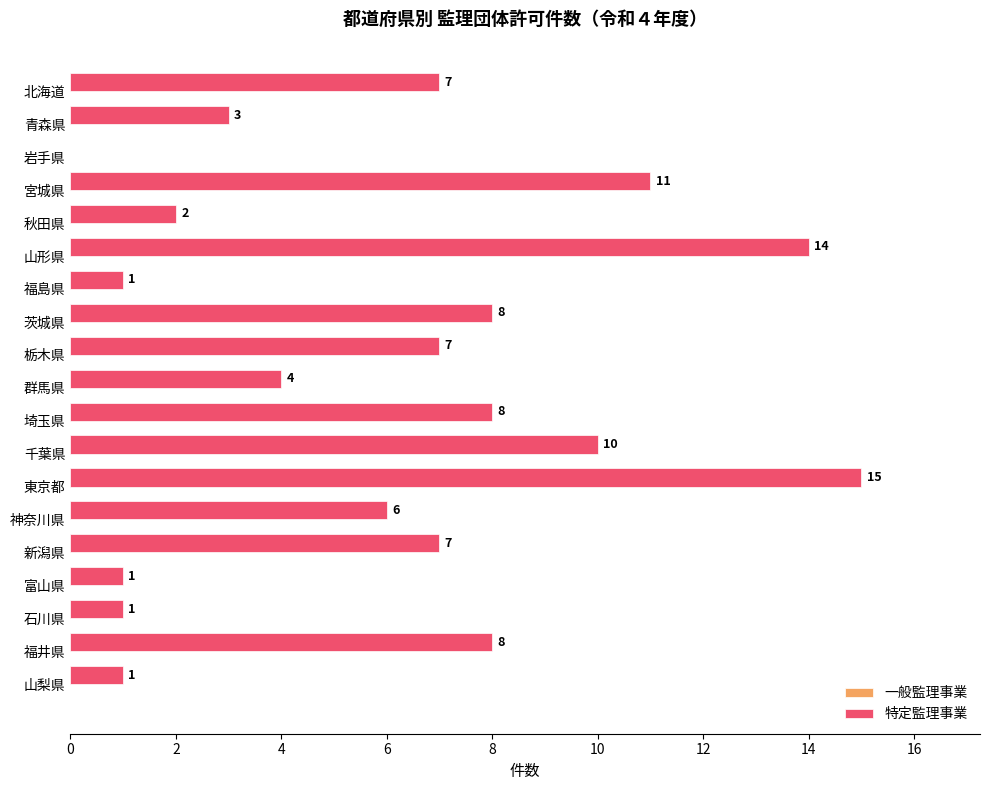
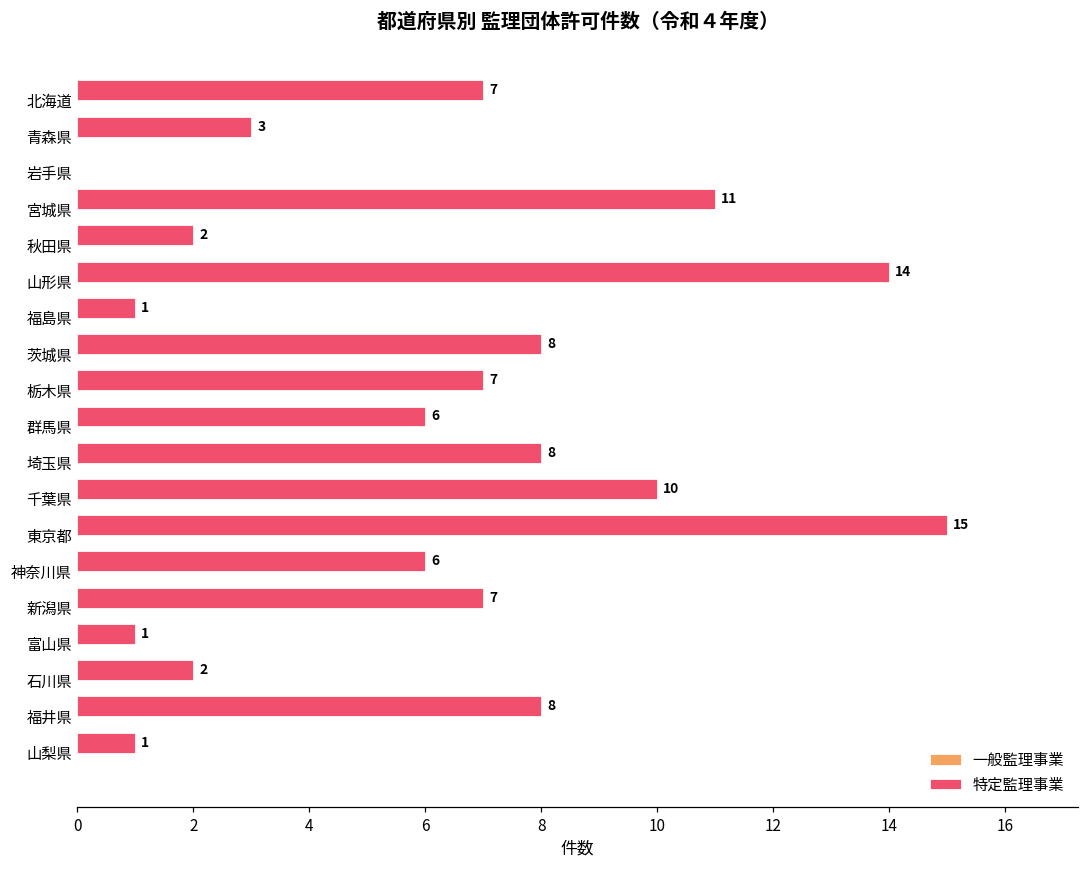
  {
    "一般監理事業": {
      "北海道": 0.0,
      "青森県": 0.0,
      "岩手県": 0.0,
      "宮城県": 0.0,
      "秋田県": 0.0,
      "山形県": 0.0,
      "福島県": 0.0,
      "茨城県": 0.0,
      "栃木県": 0.0,
      "群馬県": 0.0,
      "埼玉県": 0.0,
      "千葉県": 0.0,
      "東京都": 0.0,
      "神奈川県": 0.0,
      "新潟県": 0.0,
      "富山県": 0.0,
      "石川県": 0.0,
      "福井県": 0.0,
      "山梨県": 0.0
    },
    "特定監理事業": {
      "北海道": 7,
      "青森県": 3,
      "宮城県": 11,
      "秋田県": 2,
      "山形県": 14,
      "福島県": 1,
      "茨城県": 8,
      "栃木県": 7,
-     "群馬県": 4,
+     "群馬県": 6,
      "埼玉県": 8,
      "千葉県": 10,
      "東京都": 15,
      "神奈川県": 6,
      "新潟県": 7,
      "富山県": 1,
-     "石川県": 1,
+     "石川県": 2,
      "福井県": 8,
      "山梨県": 1
    }
  }
